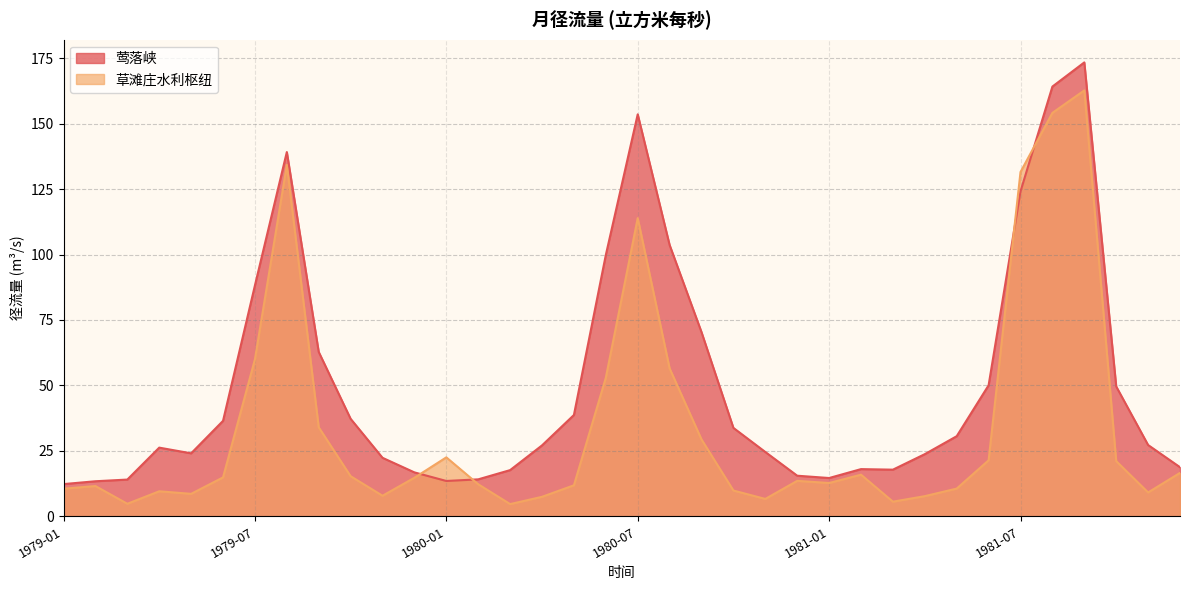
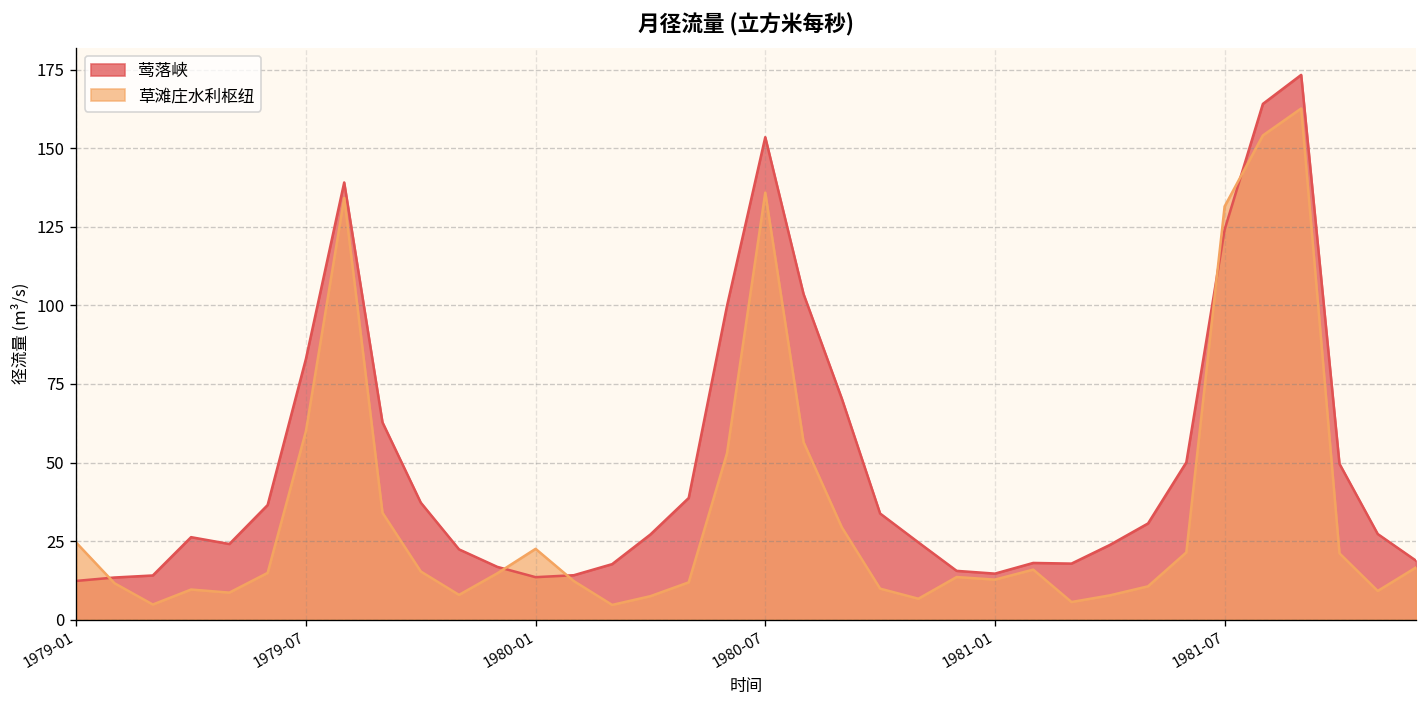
  {
    "莺落峡": {
      "1979-01": 12,
-     "1979-07": 88,
+     "1979-07": 83,
      "1980-01": 14,
      "1980-07": 154,
      "1981-01": 15,
      "1981-07": 124
    },
    "草滩庄水利枢纽": {
-     "1979-01": 11,
+     "1979-01": 25,
      "1979-07": 60,
      "1980-01": 23,
-     "1980-07": 114,
+     "1980-07": 136,
      "1981-01": 13,
      "1981-07": 132
    }
  }
